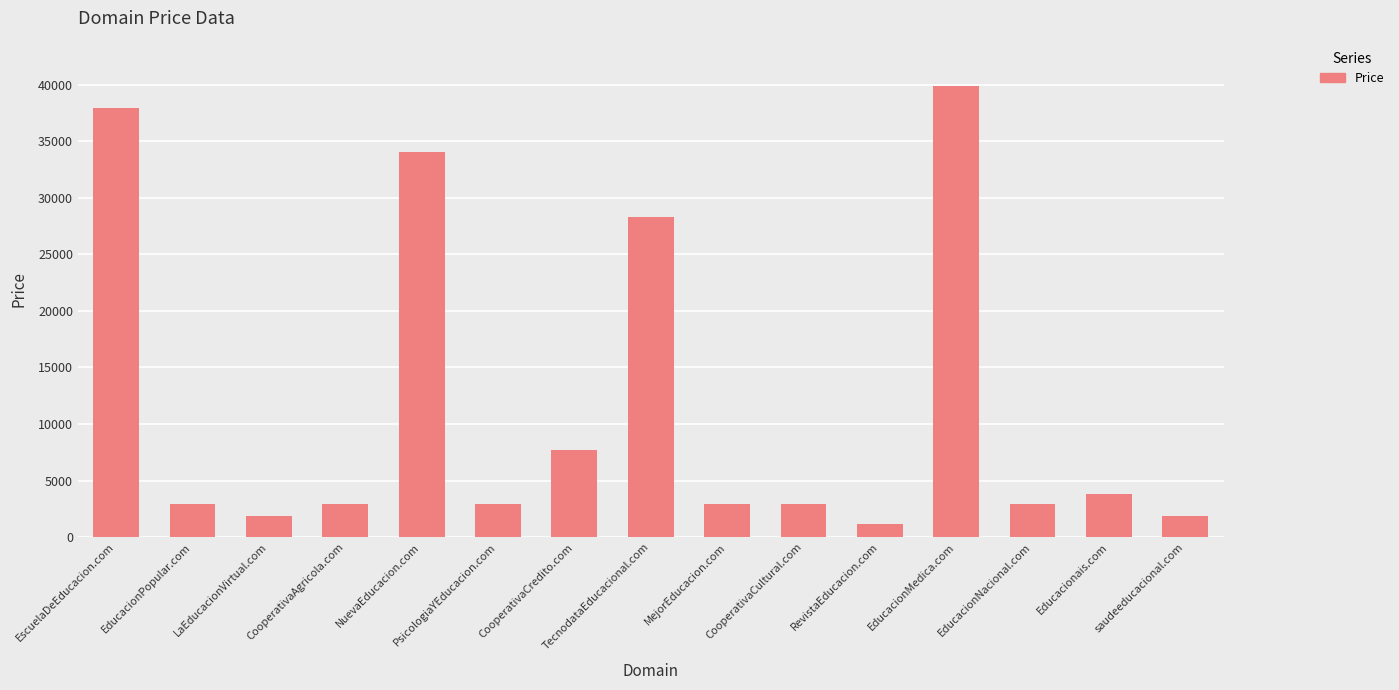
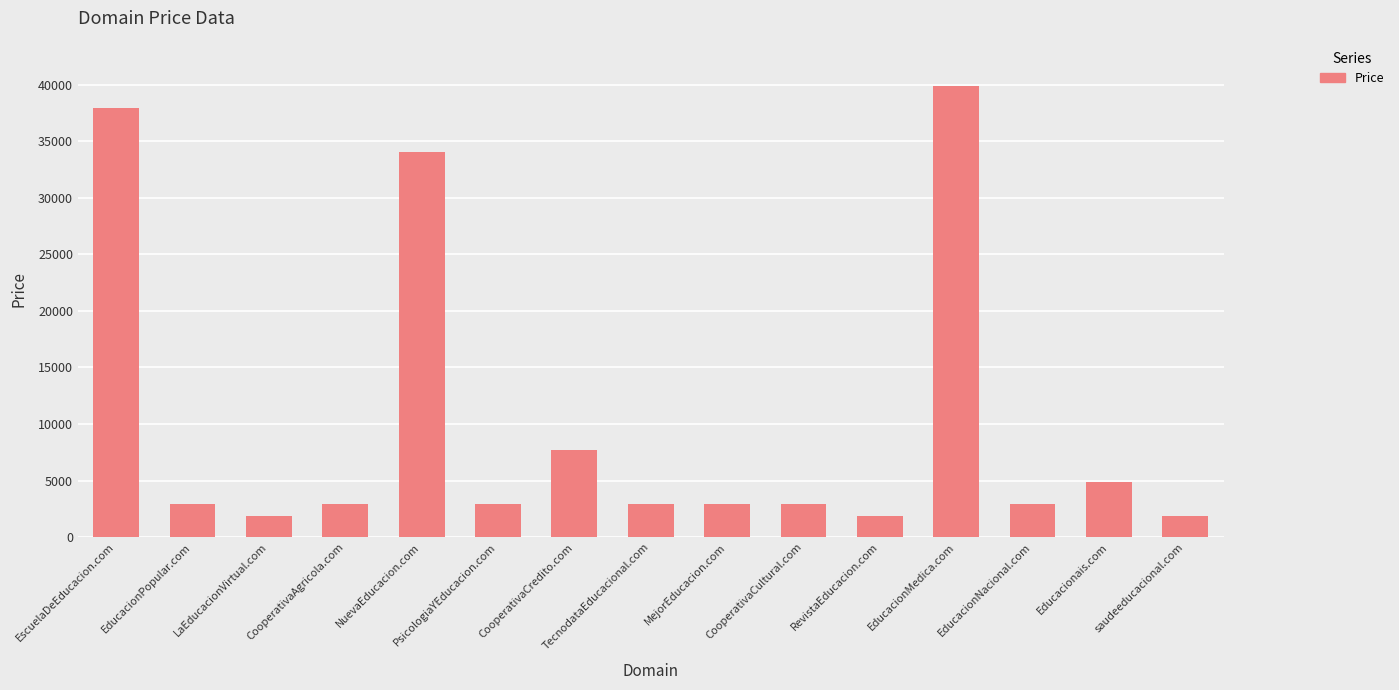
  {
    "EscuelaDeEducacion.com": 38000,
    "EducacionPopular.com": 2900,
    "LaEducacionVirtual.com": 1900,
    "CooperativaAgricola.com": 2900,
    "NuevaEducacion.com": 34100,
    "PsicologiaYEducacion.com": 2900,
    "CooperativaCredito.com": 7700,
-   "TecnodataEducacional.com": 28300,
+   "TecnodataEducacional.com": 2900,
    "MejorEducacion.com": 2900,
    "CooperativaCultural.com": 2900,
-   "RevistaEducacion.com": 1100,
+   "RevistaEducacion.com": 1900,
    "EducacionMedica.com": 39900,
    "EducacionNacional.com": 2900,
-   "Educacionais.com": 3900,
+   "Educacionais.com": 4900,
    "saudeeducacional.com": 1900
  }
